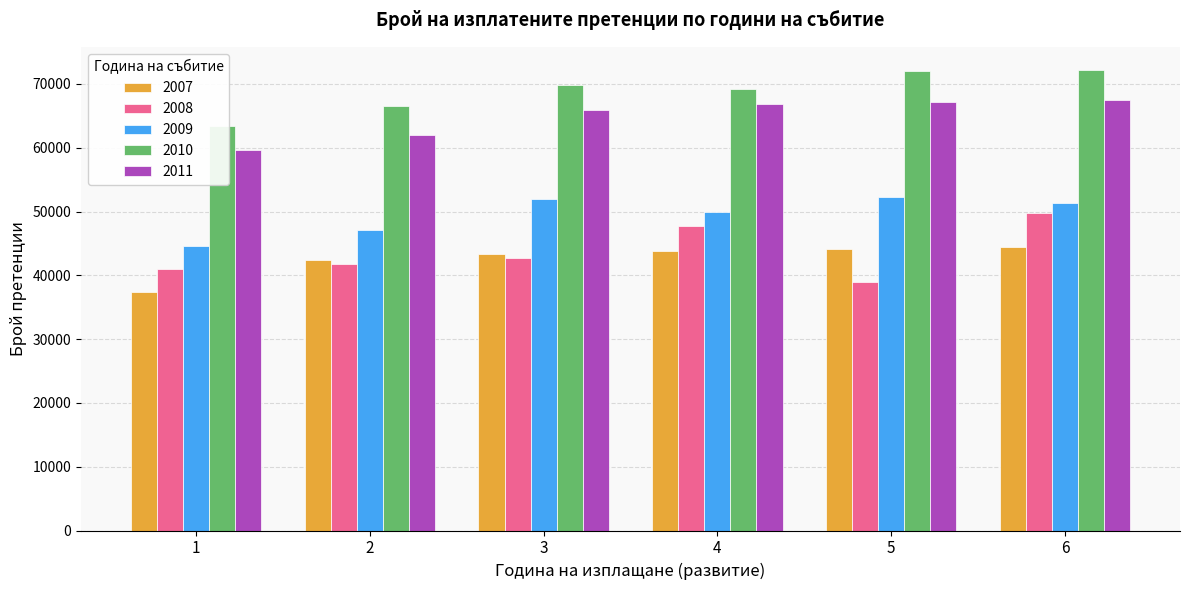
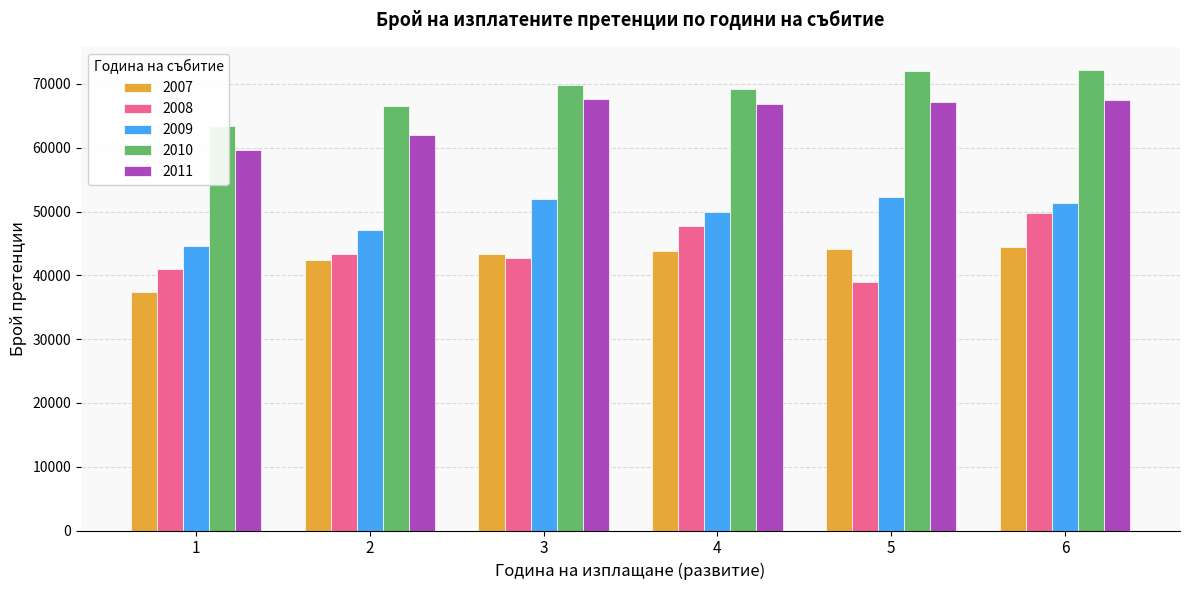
  {
    "2007": {
      "1": 37000,
      "2": 42000,
      "3": 43000,
      "4": 44000,
      "5": 44000,
      "6": 44000
    },
    "2008": {
      "1": 41000,
-     "2": 42000,
+     "2": 43000,
      "3": 43000,
      "4": 48000,
      "5": 39000,
      "6": 50000
    },
    "2009": {
      "1": 45000,
      "2": 47000,
      "3": 52000,
      "4": 50000,
      "5": 52000,
      "6": 51000
    },
    "2010": {
      "2": 67000,
      "3": 70000,
      "4": 69000,
      "5": 72000,
      "6": 72000
    },
    "2011": {
      "1": 60000,
      "2": 62000,
-     "3": 66000,
+     "3": 68000,
      "4": 67000,
      "5": 67000,
      "6": 68000
    }
  }
